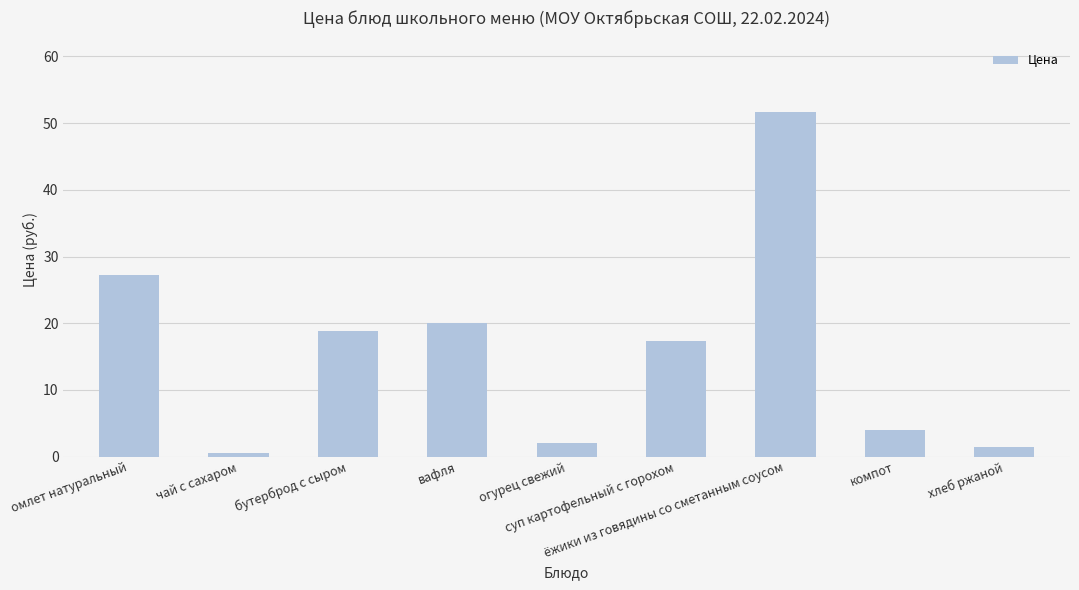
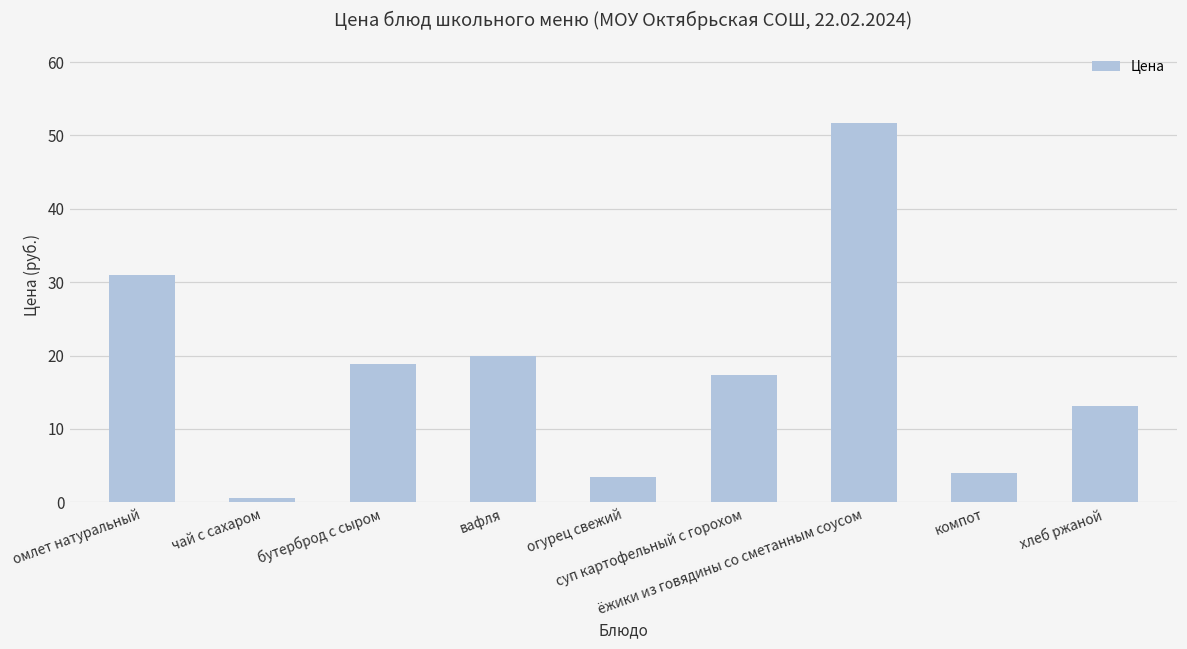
  {
-   "омлет натуральный": 27,
+   "омлет натуральный": 31,
    "чай с сахаром": 1,
    "бутерброд с сыром": 19,
    "вафля": 20,
-   "огурец свежий": 2,
+   "огурец свежий": 4,
    "суп картофельный с горохом": 17,
    "ёжики из говядины со сметанным соусом": 52,
    "компот": 4,
-   "хлеб ржаной": 1
+   "хлеб ржаной": 13
  }
